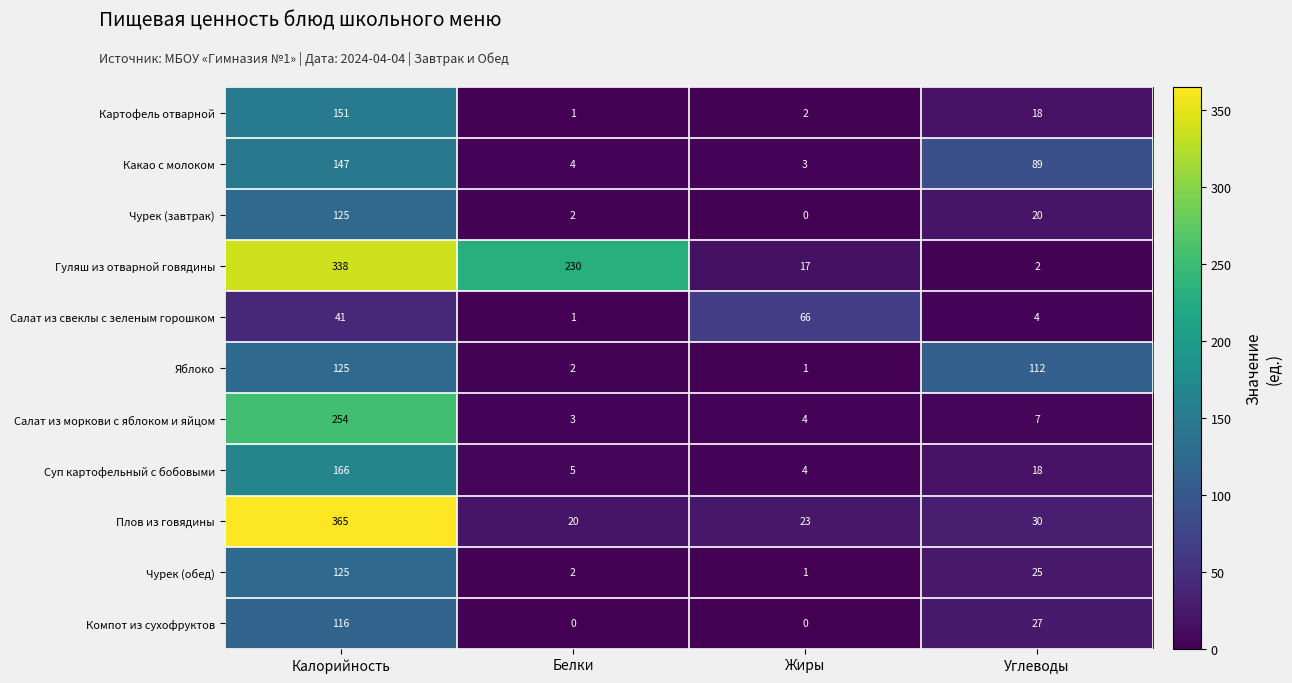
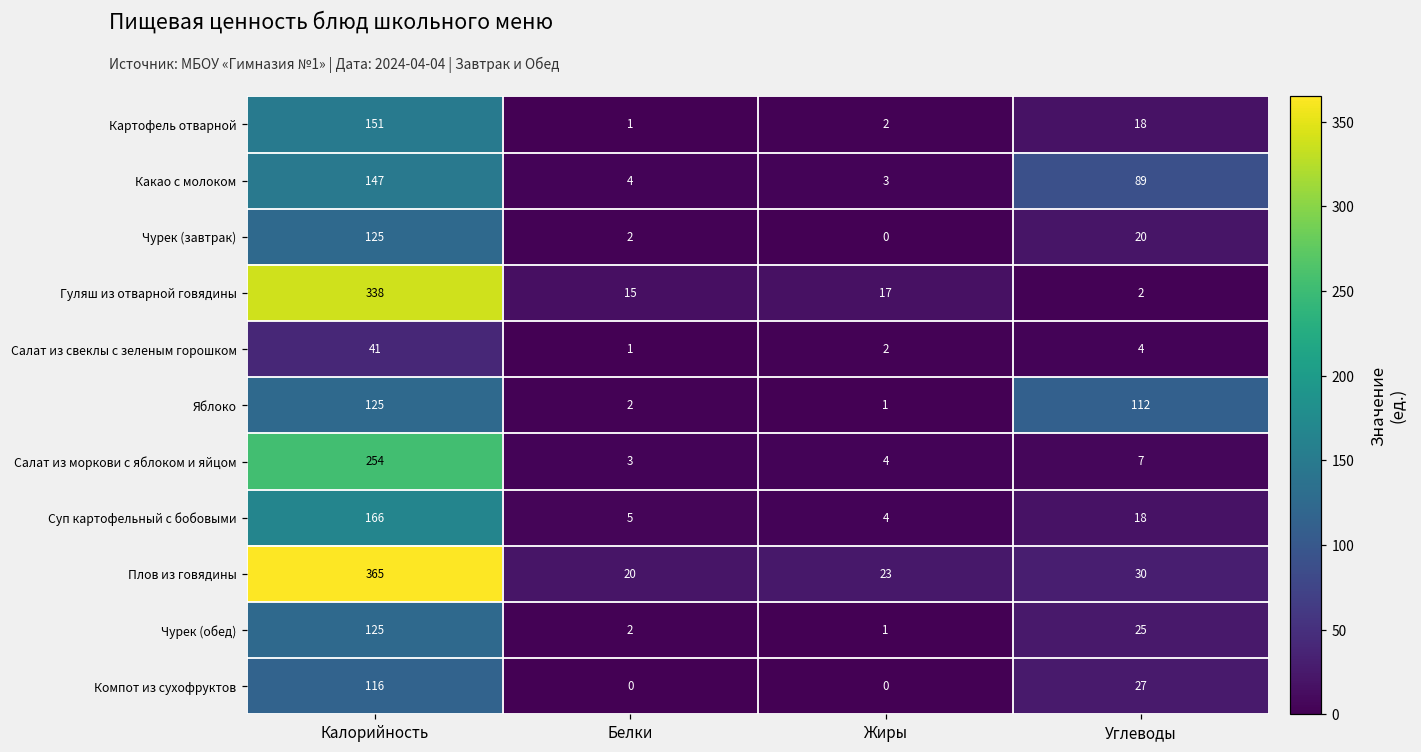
  {
    "Картофель отварной": {
      "Калорийность": 151,
      "Белки": 1,
      "Жиры": 2,
      "Углеводы": 18
    },
    "Какао с молоком": {
      "Калорийность": 147,
      "Белки": 4,
      "Жиры": 3,
      "Углеводы": 89
    },
    "Чурек (завтрак)": {
      "Калорийность": 125,
      "Белки": 2,
      "Жиры": 0,
      "Углеводы": 20
    },
    "Гуляш из отварной говядины": {
      "Калорийность": 338,
-     "Белки": 230,
+     "Белки": 15,
      "Жиры": 17,
      "Углеводы": 2
    },
    "Салат из свеклы с зеленым горошком": {
      "Калорийность": 41,
      "Белки": 1,
-     "Жиры": 66,
+     "Жиры": 2,
      "Углеводы": 4
    },
    "Яблоко": {
      "Калорийность": 125,
      "Белки": 2,
      "Жиры": 1,
      "Углеводы": 112
    },
    "Салат из моркови с яблоком и яйцом": {
      "Калорийность": 254,
      "Белки": 3,
      "Жиры": 4,
      "Углеводы": 7
    },
    "Суп картофельный с бобовыми": {
      "Калорийность": 166,
      "Белки": 5,
      "Жиры": 4,
      "Углеводы": 18
    },
    "Плов из говядины": {
      "Калорийность": 365,
      "Белки": 20,
      "Жиры": 23,
      "Углеводы": 30
    },
    "Чурек (обед)": {
      "Калорийность": 125,
      "Белки": 2,
      "Жиры": 1,
      "Углеводы": 25
    },
    "Компот из сухофруктов": {
      "Калорийность": 116,
      "Белки": 0,
      "Жиры": 0,
      "Углеводы": 27
    }
  }
